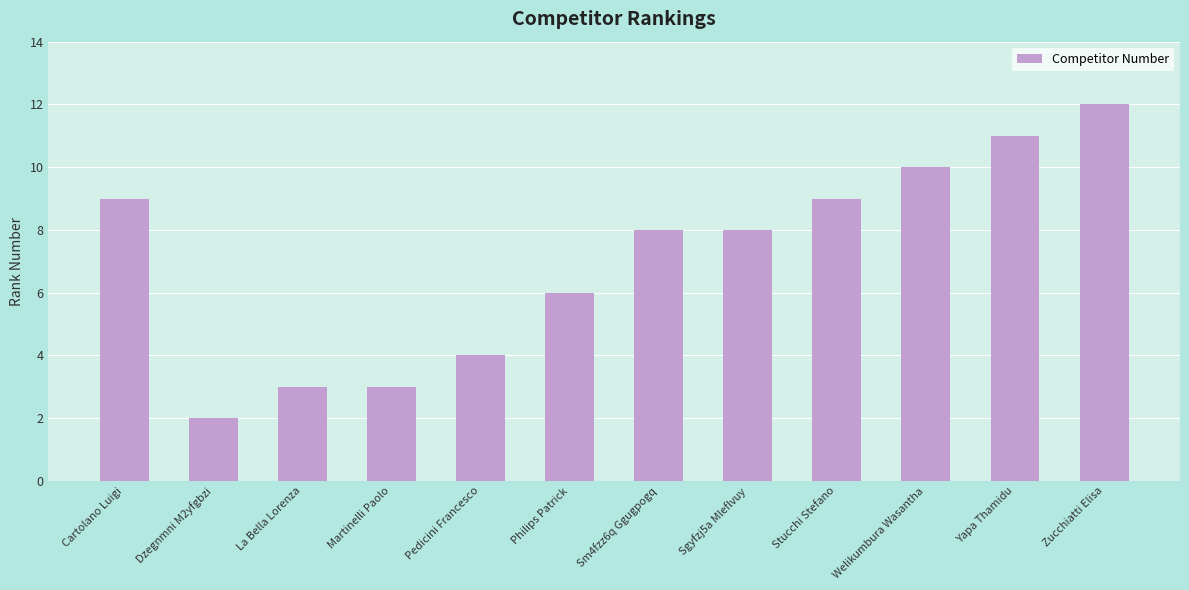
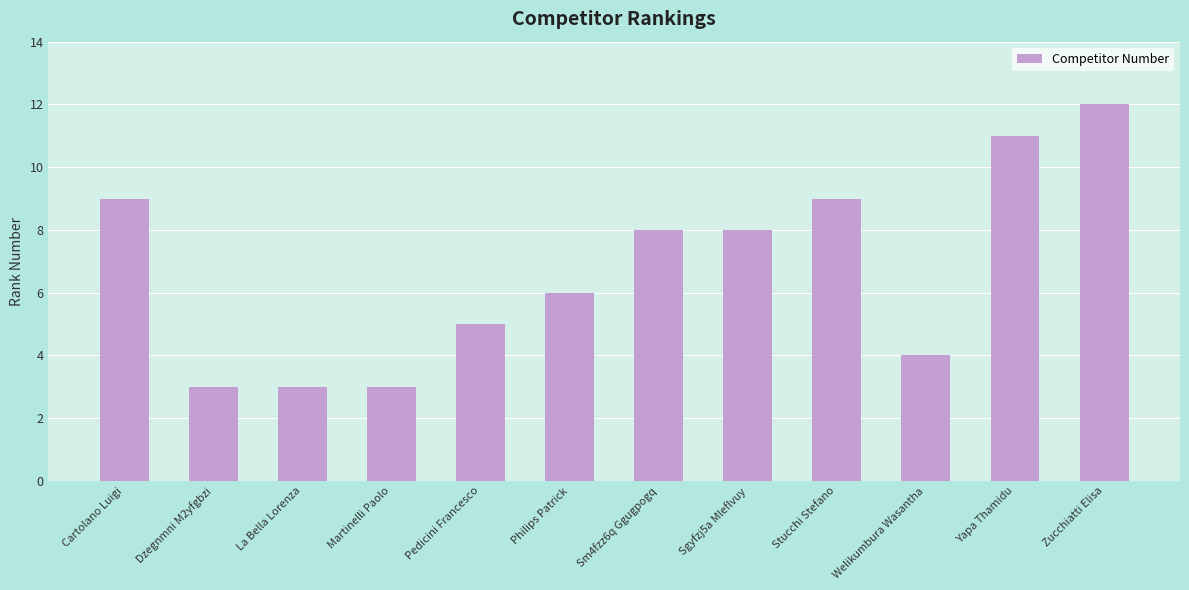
  {
    "Cartolano Luigi": 9,
-   "Dzegnmni M2yfgbzi": 2,
+   "Dzegnmni M2yfgbzi": 3,
    "La Bella Lorenza": 3,
    "Martinelli Paolo": 3,
-   "Pedicini Francesco": 4,
+   "Pedicini Francesco": 5,
    "Philips Patrick": 6,
    "Sm4fzz6q Ggugpogq": 8,
    "Sgyfzj5a Mleflvuy": 8,
    "Stucchi Stefano": 9,
-   "Welikumbura Wasantha": 10,
+   "Welikumbura Wasantha": 4,
    "Yapa Thamidu": 11,
    "Zucchiatti Elisa": 12
  }
